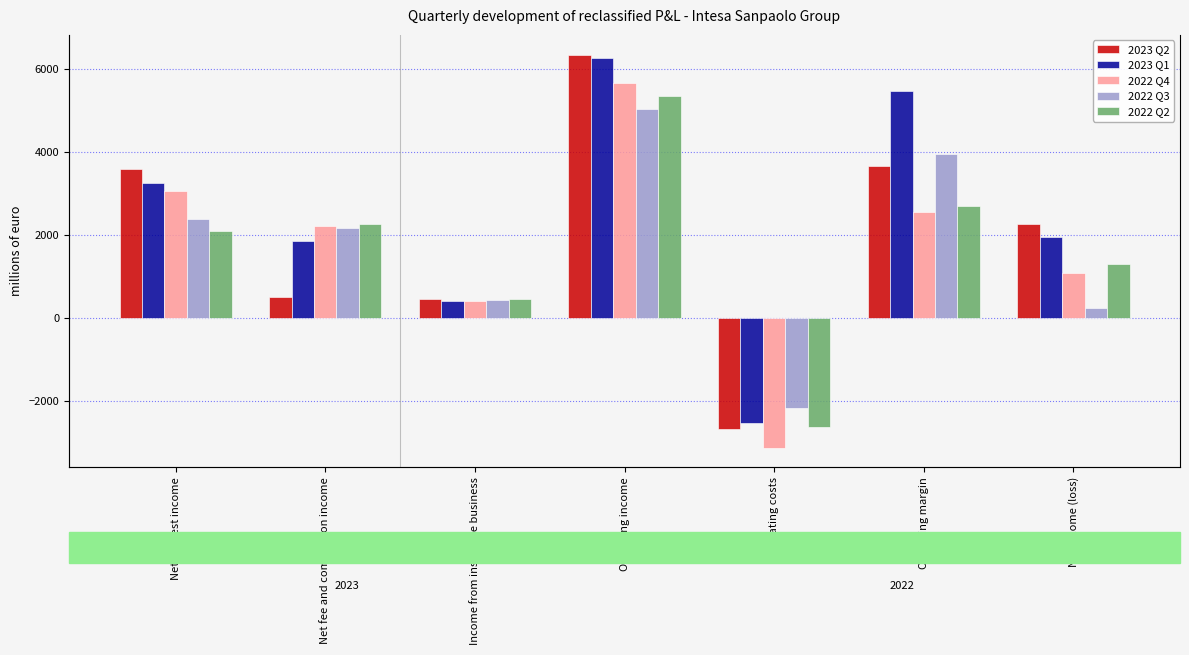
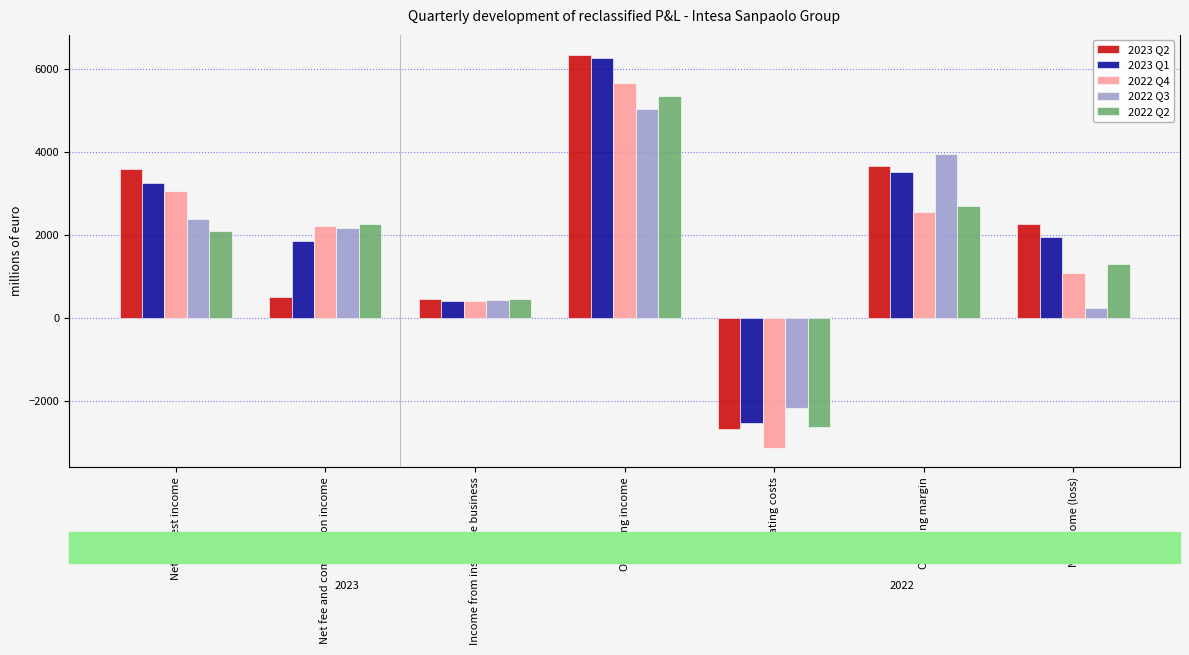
  {
    "2023 Q2": {
      "Net interest income": 3600,
      "Net fee and commission income": 500,
      "Income from insurance business": 500,
      "Operating income": 6300,
      "Operating costs": -2700,
      "Operating margin": 3700,
      "Net income (loss)": 2300
    },
    "2023 Q1": {
      "Net interest income": 3300,
      "Net fee and commission income": 1800,
      "Income from insurance business": 400,
      "Operating income": 6300,
      "Operating costs": -2500,
-     "Operating margin": 5500,
+     "Operating margin": 3500,
      "Net income (loss)": 2000
    },
    "2022 Q4": {
      "Net interest income": 3100,
      "Net fee and commission income": 2200,
      "Income from insurance business": 400,
      "Operating income": 5700,
      "Operating costs": -3100,
      "Operating margin": 2500,
      "Net income (loss)": 1100
    },
    "2022 Q3": {
      "Net interest income": 2400,
      "Net fee and commission income": 2200,
      "Income from insurance business": 400,
      "Operating income": 5000,
      "Operating costs": -2200,
      "Operating margin": 4000,
      "Net income (loss)": 200
    },
    "2022 Q2": {
      "Net interest income": 2100,
      "Net fee and commission income": 2300,
      "Income from insurance business": 400,
      "Operating income": 5300,
      "Operating costs": -2600,
      "Operating margin": 2700,
      "Net income (loss)": 1300
    }
  }
